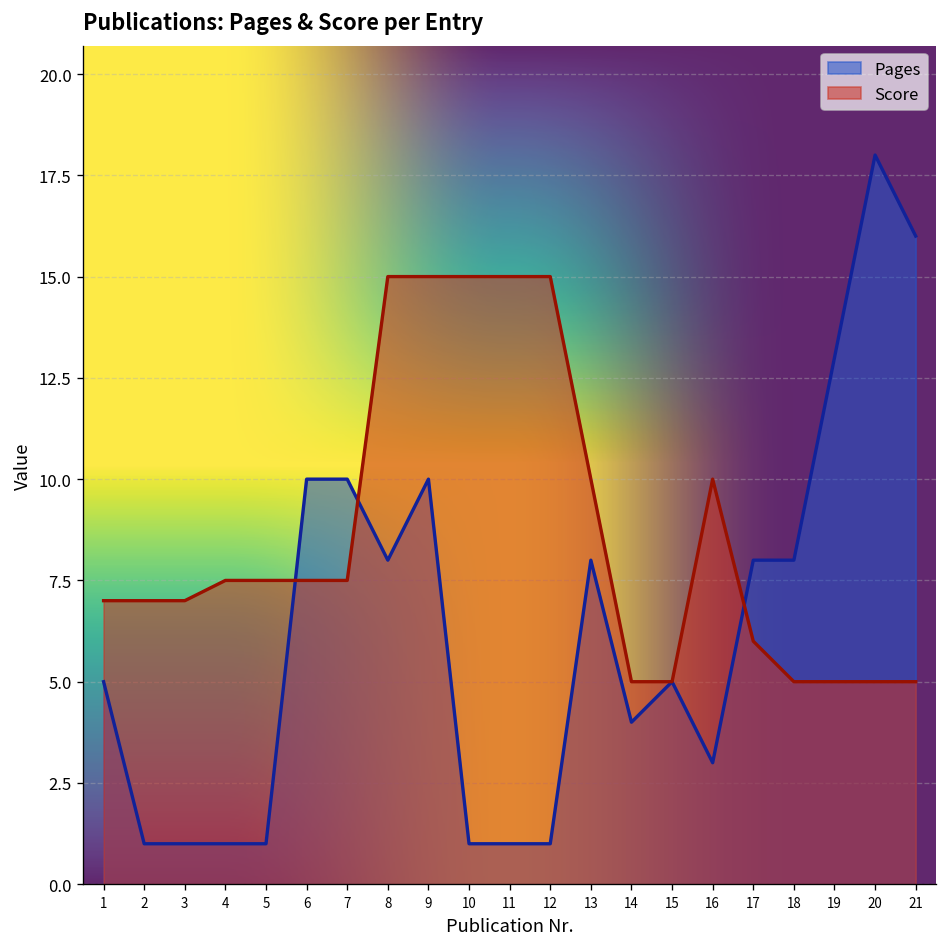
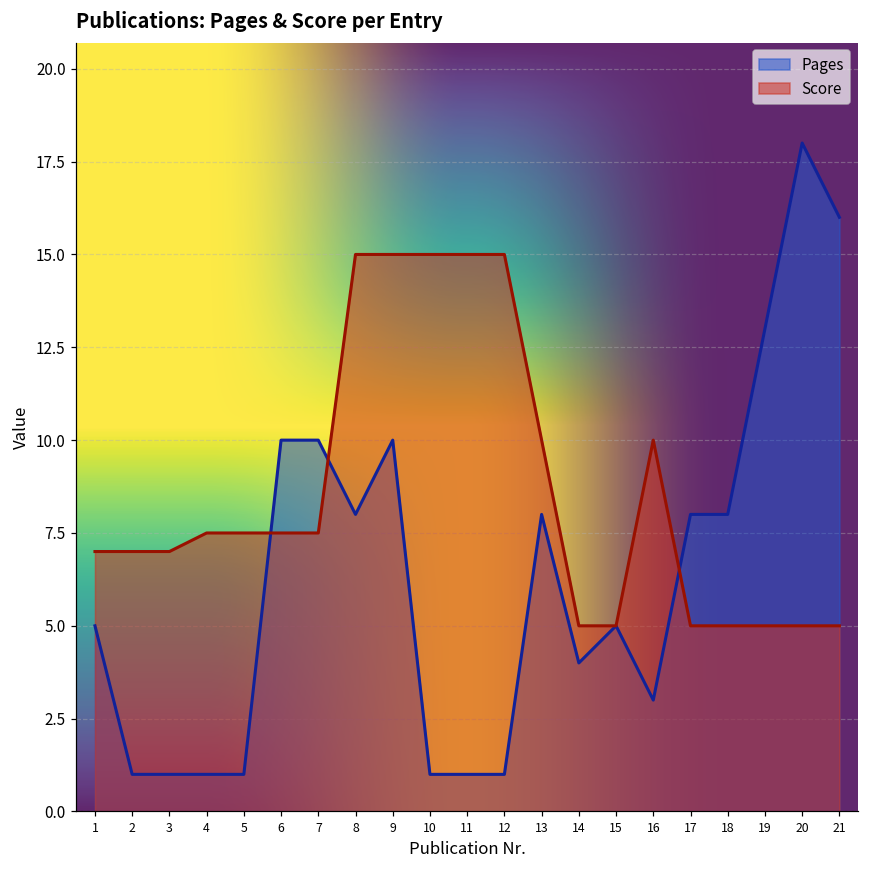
  {
    "Pages": {
      "1": 5,
      "2": 1,
      "3": 1,
      "4": 1,
      "5": 1,
      "6": 10,
      "7": 10,
      "8": 8,
      "9": 10,
      "10": 1,
      "11": 1,
      "12": 1,
      "13": 8,
      "14": 4,
      "16": 3,
      "17": 8,
      "18": 8,
      "19": 13,
      "20": 18,
      "21": 16
    },
    "Score": {
      "1": 7,
      "2": 7,
      "3": 7,
      "4": 7.5,
      "5": 7.5,
      "6": 7.5,
      "7": 7.5,
      "8": 15,
      "9": 15,
      "10": 15,
      "11": 15,
      "12": 15,
      "13": 10,
      "14": 5,
      "16": 10,
-     "17": 6,
+     "17": 5,
      "18": 5,
      "19": 5,
      "20": 5,
      "21": 5
    }
  }
